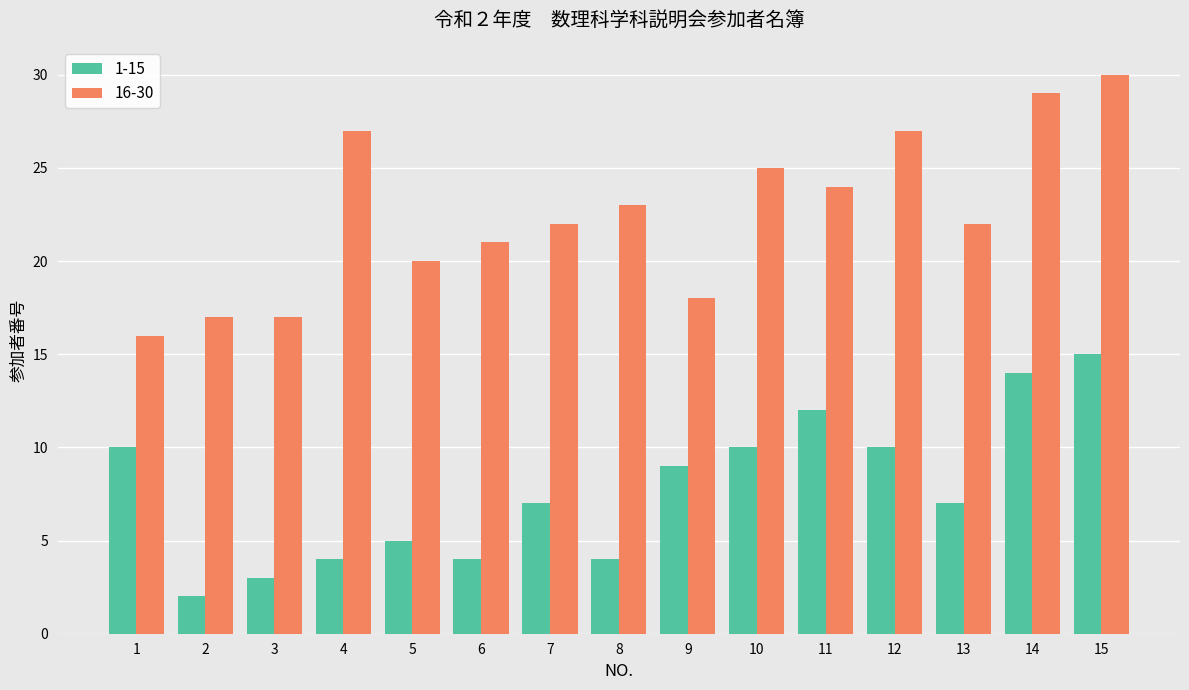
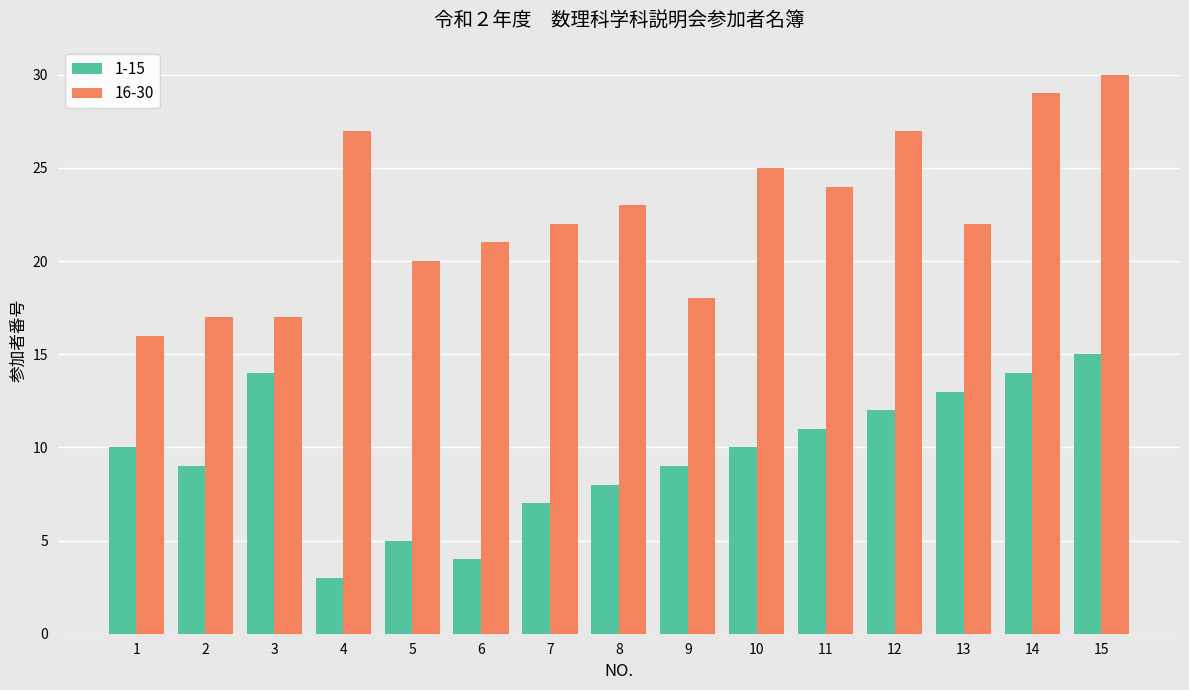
  {
    "1-15": {
      "1": 10,
-     "2": 2,
-     "3": 3,
-     "4": 4,
+     "2": 9,
+     "3": 14,
+     "4": 3,
      "5": 5,
      "6": 4,
      "7": 7,
-     "8": 4,
+     "8": 8,
      "9": 9,
      "10": 10,
-     "11": 12,
-     "12": 10,
-     "13": 7,
+     "11": 11,
+     "12": 12,
+     "13": 13,
      "14": 14,
      "15": 15
    },
    "16-30": {
      "1": 16,
      "2": 17,
      "3": 17,
      "4": 27,
      "5": 20,
      "6": 21,
      "7": 22,
      "8": 23,
      "9": 18,
      "10": 25,
      "11": 24,
      "12": 27,
      "13": 22,
      "14": 29,
      "15": 30
    }
  }
